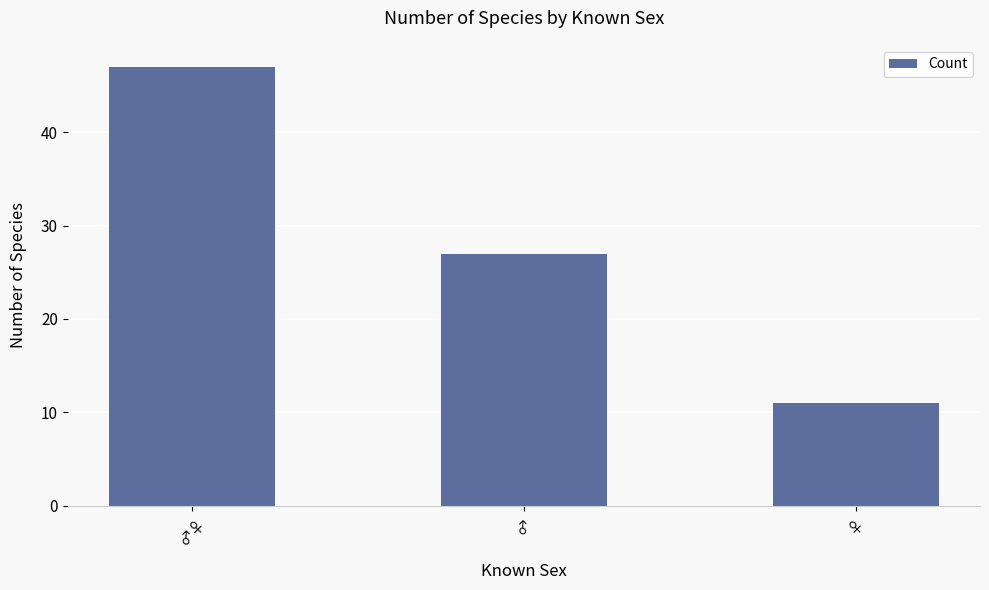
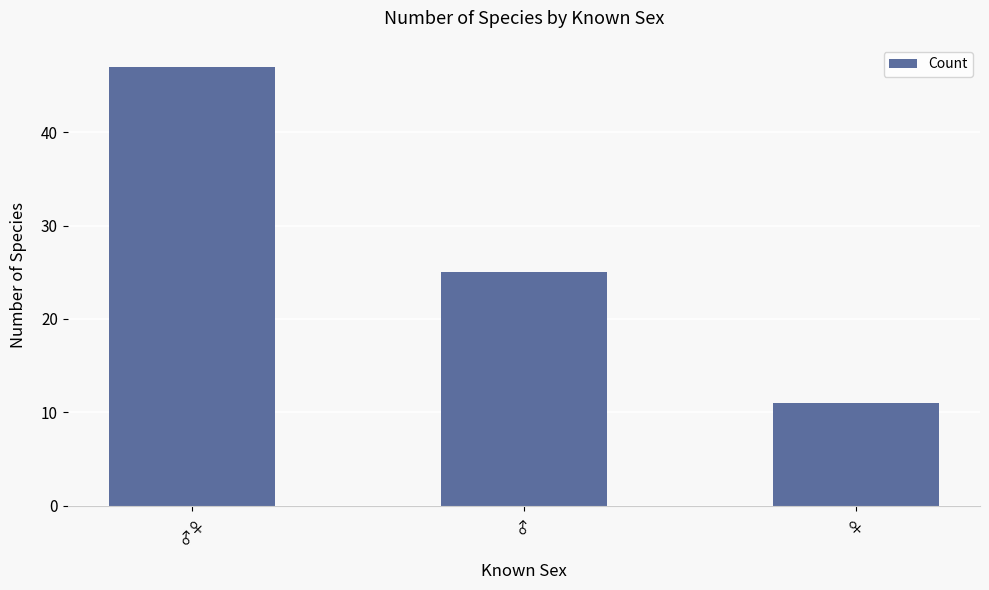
  {
    "♂♀": 47,
-   "♂": 27,
+   "♂": 25,
    "♀": 11
  }
